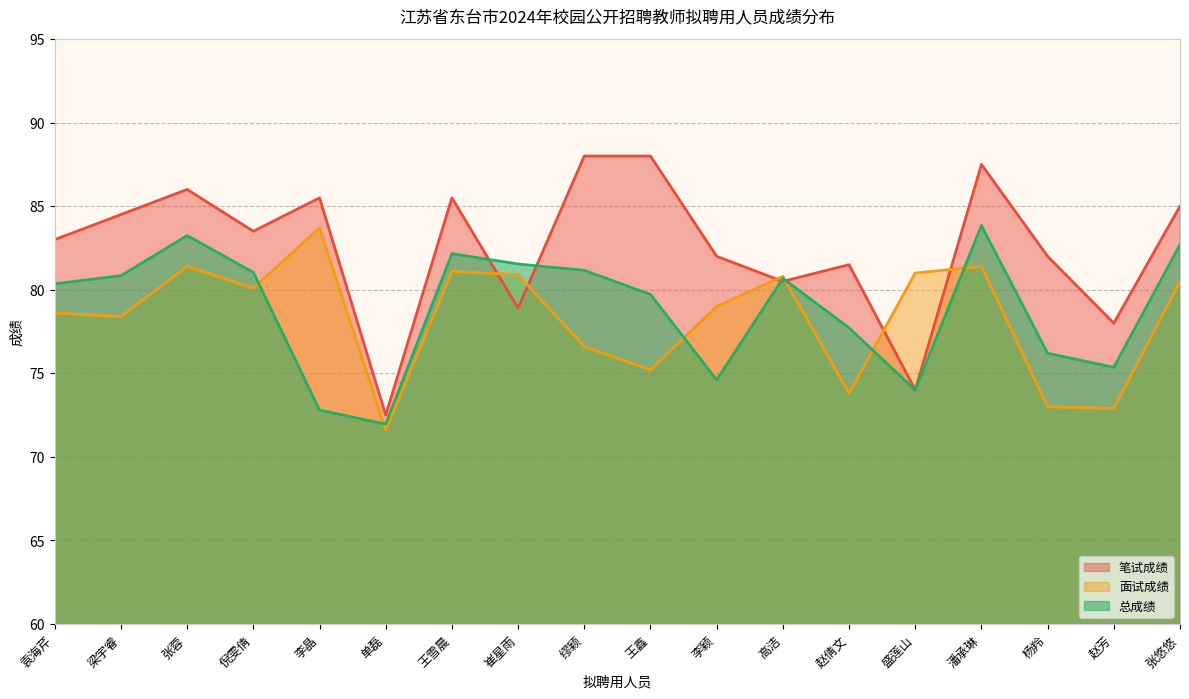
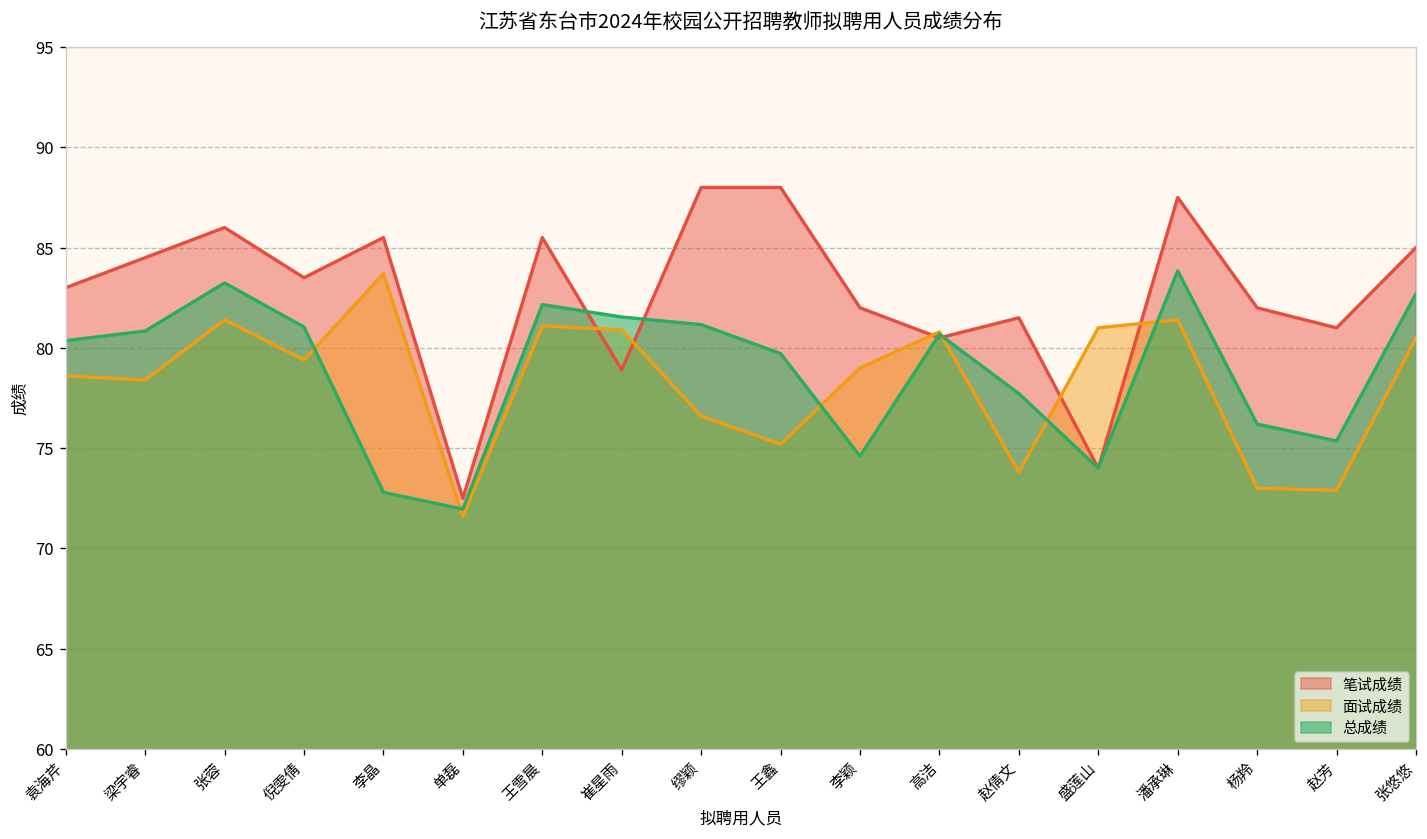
  {
    "笔试成绩": {
      "袁海芹": 83,
      "梁宇睿": 84.5,
      "张蓉": 86,
      "倪雯倩": 83.5,
      "李晶": 85.5,
      "单磊": 72.5,
      "王雪晨": 85.5,
      "崔星雨": 79,
      "缪颖": 88,
      "王鑫": 88,
      "李颖": 82,
      "高洁": 80.5,
      "赵倩文": 81.5,
      "潘承琳": 87.5,
      "杨羚": 82,
-     "赵芳": 78,
+     "赵芳": 81,
      "张悠悠": 85
    },
    "面试成绩": {
      "袁海芹": 78.6,
      "梁宇睿": 78.4,
      "张蓉": 81.4,
-     "倪雯倩": 80.1,
+     "倪雯倩": 79.4,
      "李晶": 83.7,
      "单磊": 71.6,
      "王雪晨": 81.1,
      "崔星雨": 80.9,
      "缪颖": 76.6,
      "王鑫": 75.2,
      "李颖": 79.0,
      "赵倩文": 73.8,
      "盛莲山": 81.0,
      "潘承琳": 81.4,
      "杨羚": 73.0,
      "赵芳": 72.9,
      "张悠悠": 80.5
    },
    "总成绩": {
      "袁海芹": 80.4,
      "梁宇睿": 80.8,
      "张蓉": 83.2,
      "倪雯倩": 81.0,
      "李晶": 72.8,
      "单磊": 72.0,
      "王雪晨": 82.2,
      "崔星雨": 81.5,
      "缪颖": 81.2,
      "王鑫": 79.7,
      "李颖": 74.6,
      "赵倩文": 77.7,
      "潘承琳": 83.8,
      "杨羚": 76.2,
      "赵芳": 75.4,
      "张悠悠": 82.7
    }
  }
